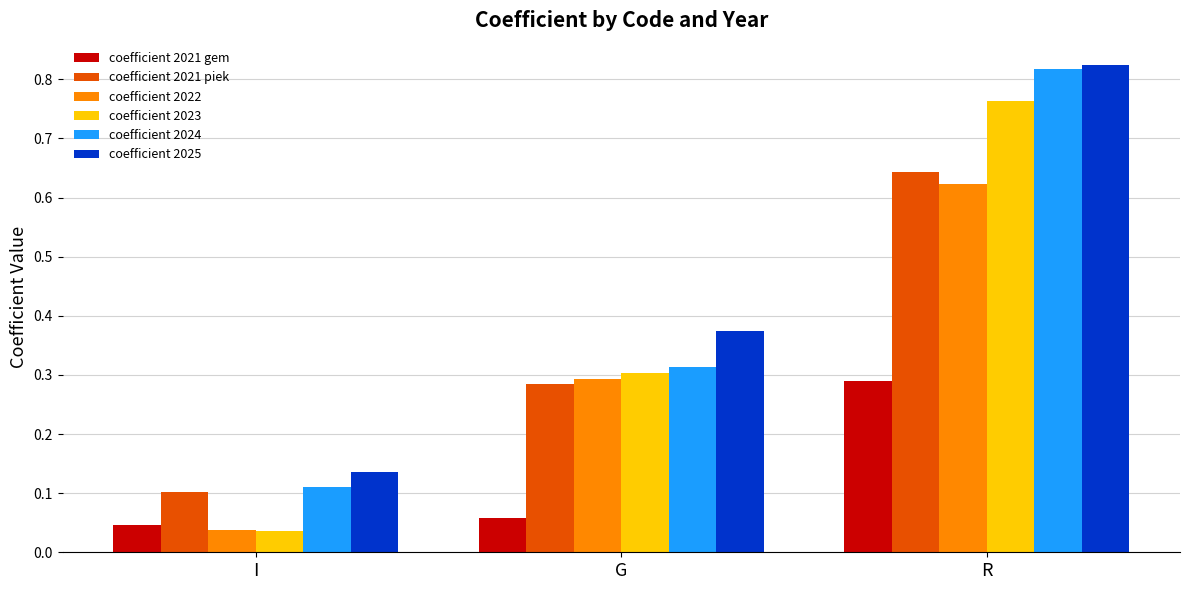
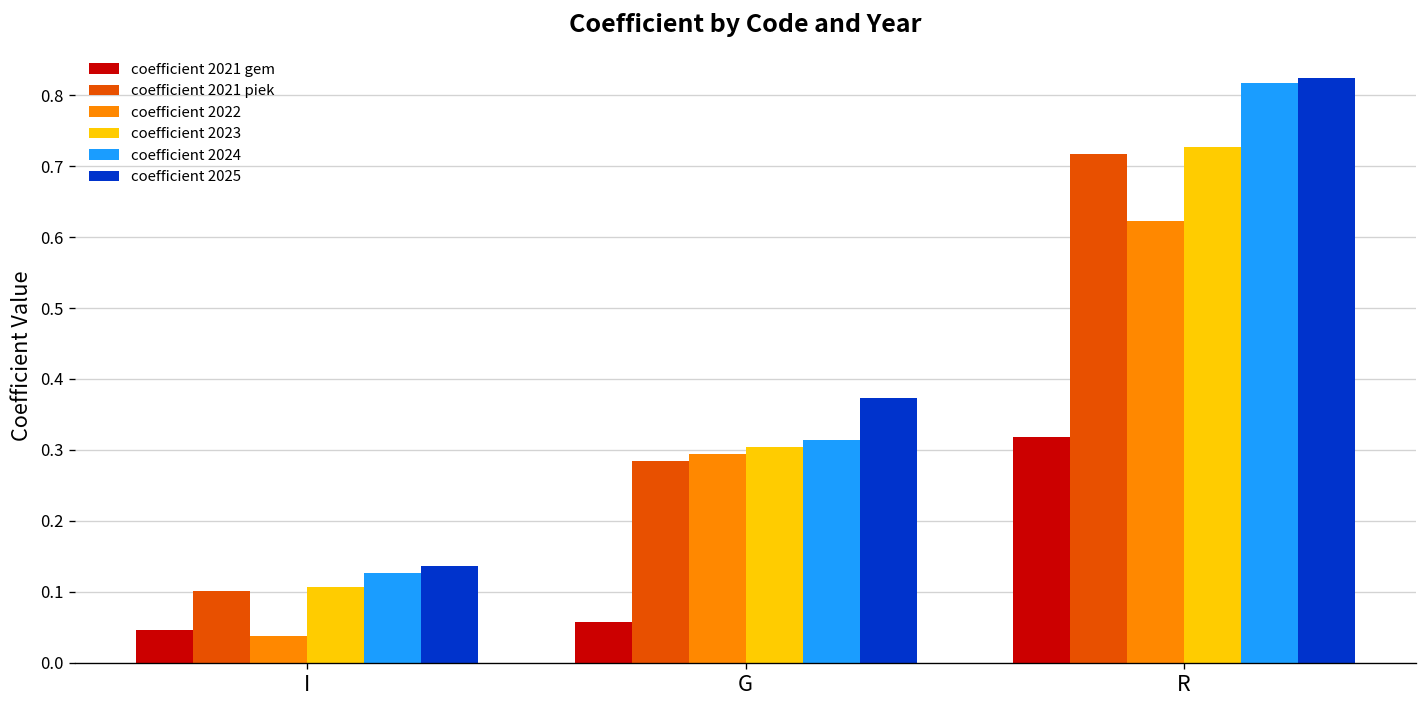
  {
    "coefficient 2021 gem": {
      "I": 0.05,
      "G": 0.06,
-     "R": 0.29
+     "R": 0.32
    },
    "coefficient 2021 piek": {
      "I": 0.10,
      "G": 0.28,
-     "R": 0.64
+     "R": 0.72
    },
    "coefficient 2022": {
      "I": 0.04,
      "G": 0.29,
      "R": 0.62
    },
    "coefficient 2023": {
-     "I": 0.04,
+     "I": 0.11,
      "G": 0.30,
-     "R": 0.76
+     "R": 0.73
    },
    "coefficient 2024": {
-     "I": 0.11,
+     "I": 0.13,
      "G": 0.31,
      "R": 0.82
    },
    "coefficient 2025": {
      "I": 0.14,
      "G": 0.37,
      "R": 0.82
    }
  }
